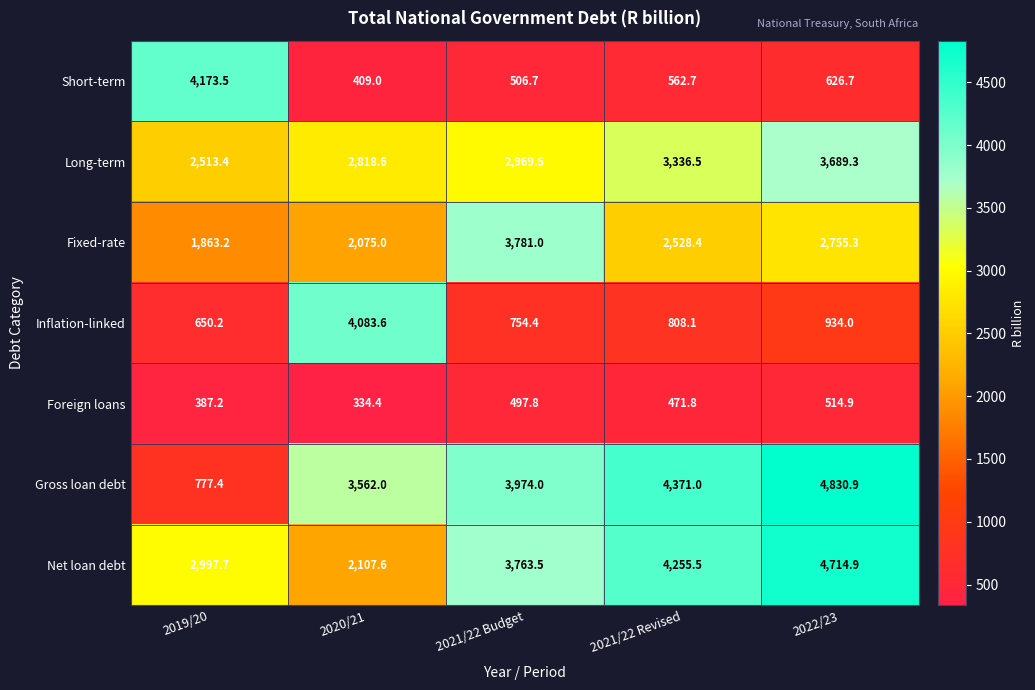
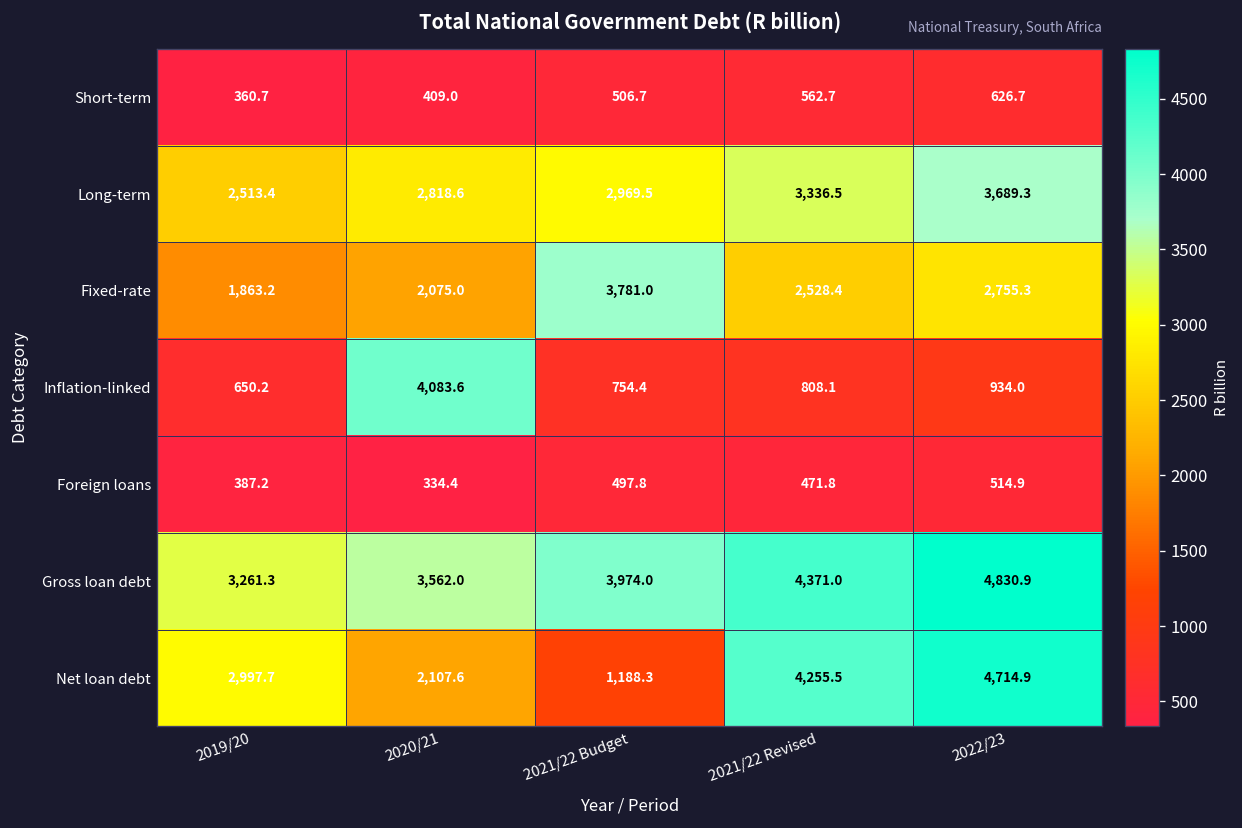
  {
    "Short-term": {
-     "2019/20": "4,173.5",
+     "2019/20": "360.7",
      "2020/21": "409.0",
      "2021/22 Budget": "506.7",
      "2021/22 Revised": "562.7",
      "2022/23": "626.7"
    },
    "Long-term": {
      "2019/20": "2,513.4",
      "2020/21": "2,818.6",
      "2021/22 Budget": "2,969.5",
      "2021/22 Revised": "3,336.5",
      "2022/23": "3,689.3"
    },
    "Fixed-rate": {
      "2019/20": "1,863.2",
      "2020/21": "2,075.0",
      "2021/22 Budget": "3,781.0",
      "2021/22 Revised": "2,528.4",
      "2022/23": "2,755.3"
    },
    "Inflation-linked": {
      "2019/20": "650.2",
      "2020/21": "4,083.6",
      "2021/22 Budget": "754.4",
      "2021/22 Revised": "808.1",
      "2022/23": "934.0"
    },
    "Foreign loans": {
      "2019/20": "387.2",
      "2020/21": "334.4",
      "2021/22 Budget": "497.8",
      "2021/22 Revised": "471.8",
      "2022/23": "514.9"
    },
    "Gross loan debt": {
-     "2019/20": "777.4",
+     "2019/20": "3,261.3",
      "2020/21": "3,562.0",
      "2021/22 Budget": "3,974.0",
      "2021/22 Revised": "4,371.0",
      "2022/23": "4,830.9"
    },
    "Net loan debt": {
      "2019/20": "2,997.7",
      "2020/21": "2,107.6",
-     "2021/22 Budget": "3,763.5",
+     "2021/22 Budget": "1,188.3",
      "2021/22 Revised": "4,255.5",
      "2022/23": "4,714.9"
    }
  }
